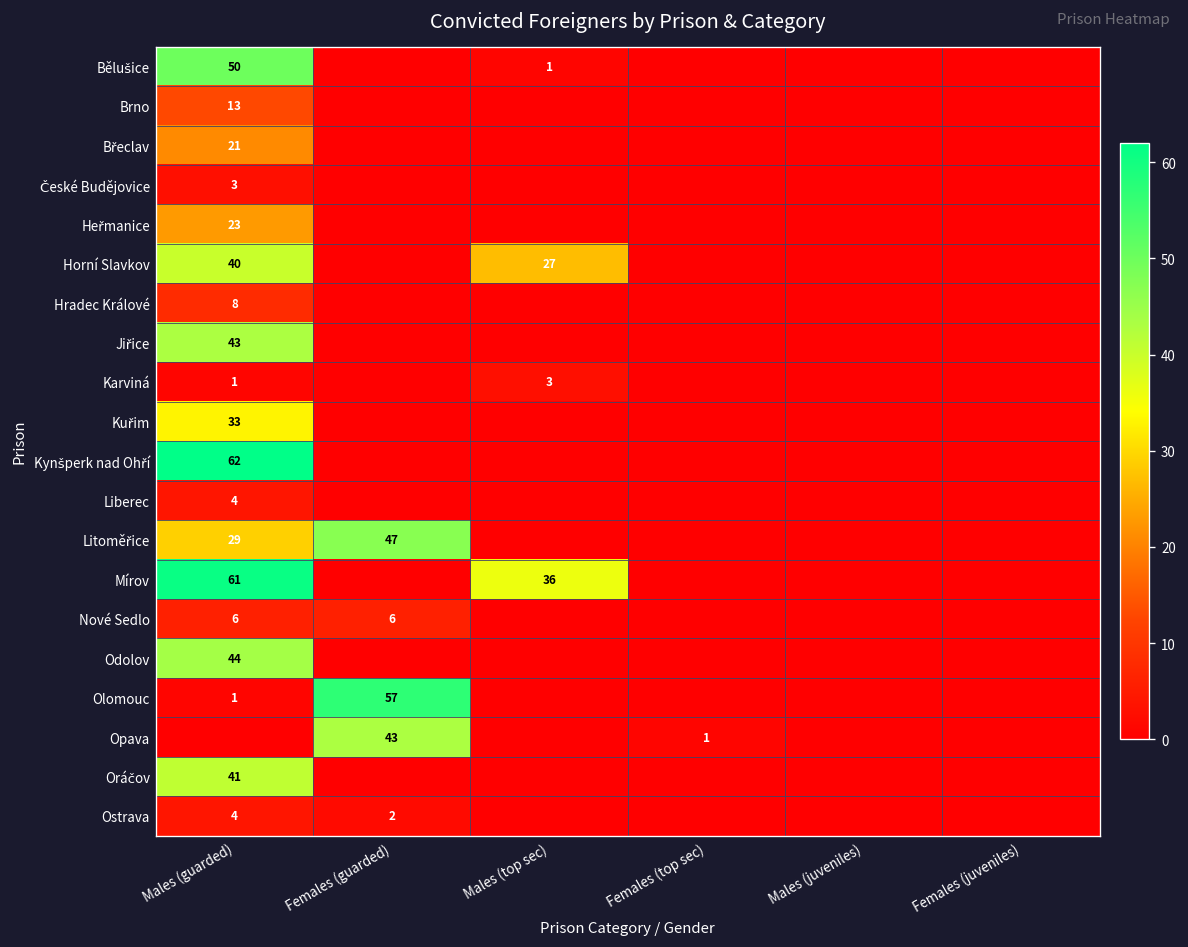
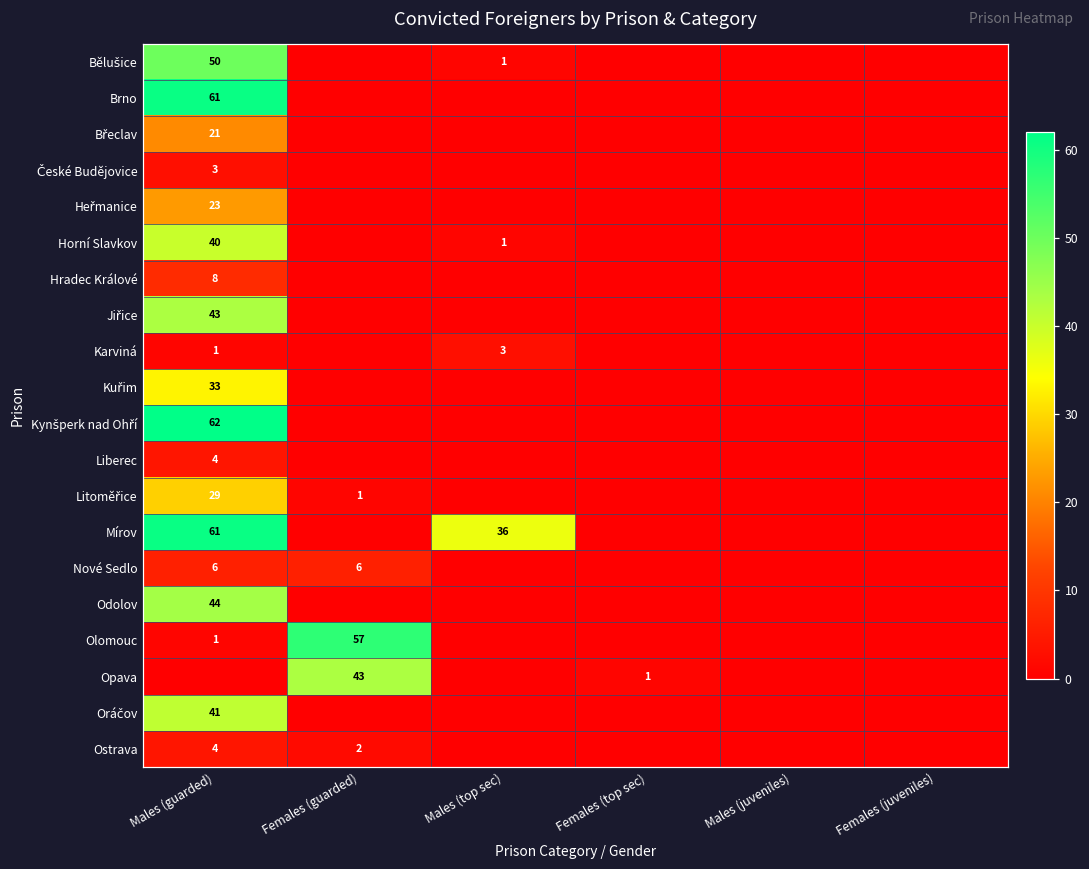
  {
    "Bělušice": {
      "Males (guarded)": 50,
      "Males (top sec)": 1
    },
    "Brno": {
-     "Males (guarded)": 13
+     "Males (guarded)": 61
    },
    "Břeclav": {
      "Males (guarded)": 21
    },
    "České Budějovice": {
      "Males (guarded)": 3
    },
    "Heřmanice": {
      "Males (guarded)": 23
    },
    "Horní Slavkov": {
      "Males (guarded)": 40,
-     "Males (top sec)": 27
+     "Males (top sec)": 1
    },
    "Hradec Králové": {
      "Males (guarded)": 8
    },
    "Jiřice": {
      "Males (guarded)": 43
    },
    "Karviná": {
      "Males (guarded)": 1,
      "Males (top sec)": 3
    },
    "Kuřim": {
      "Males (guarded)": 33
    },
    "Kynšperk nad Ohří": {
      "Males (guarded)": 62
    },
    "Liberec": {
      "Males (guarded)": 4
    },
    "Litoměřice": {
      "Males (guarded)": 29,
-     "Females (guarded)": 47
+     "Females (guarded)": 1
    },
    "Mírov": {
      "Males (guarded)": 61,
      "Males (top sec)": 36
    },
    "Nové Sedlo": {
      "Males (guarded)": 6,
      "Females (guarded)": 6
    },
    "Odolov": {
      "Males (guarded)": 44
    },
    "Olomouc": {
      "Males (guarded)": 1,
      "Females (guarded)": 57
    },
    "Opava": {
      "Females (guarded)": 43,
      "Females (top sec)": 1
    },
    "Oráčov": {
      "Males (guarded)": 41
    },
    "Ostrava": {
      "Males (guarded)": 4,
      "Females (guarded)": 2
    }
  }
